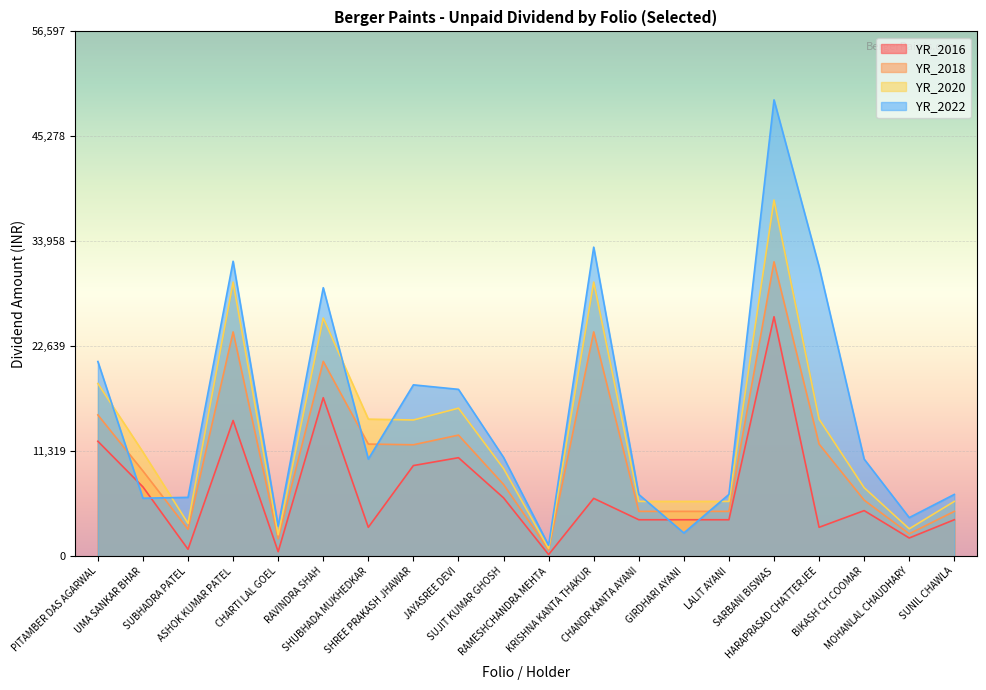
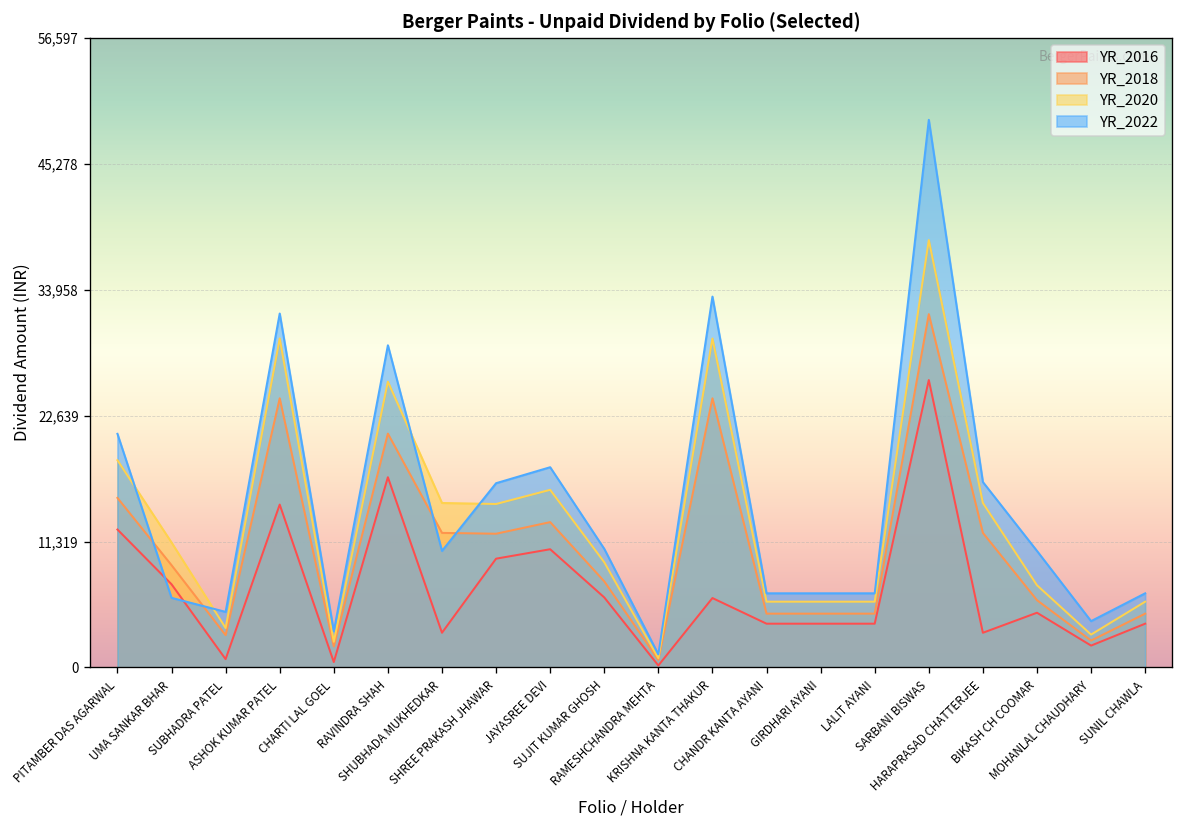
  {
    "YR_2022": {
      "PITAMBER DAS AGARWAL": "21,000",
      "UMA SANKAR BHAR": "6,000",
-     "SUBHADRA PATEL": "6,000",
+     "SUBHADRA PATEL": "5,000",
      "ASHOK KUMAR PATEL": "32,000",
      "CHARTI LAL GOEL": "3,000",
      "RAVINDRA SHAH": "29,000",
      "SHUBHADA MUKHEDKAR": "10,000",
-     "SHREE PRAKASH JHAWAR": "18,000",
+     "SHREE PRAKASH JHAWAR": "17,000",
      "JAYASREE DEVI": "18,000",
      "SUJIT KUMAR GHOSH": "11,000",
      "RAMESHCHANDRA MEHTA": "1,000",
      "KRISHNA KANTA THAKUR": "33,000",
      "CHANDR KANTA AYANI": "7,000",
-     "GIRDHARI AYANI": "3,000",
+     "GIRDHARI AYANI": "7,000",
      "LALIT AYANI": "7,000",
      "SARBANI BISWAS": "49,000",
-     "HARAPRASAD CHATTERJEE": "31,000",
+     "HARAPRASAD CHATTERJEE": "17,000",
      "BIKASH CH COOMAR": "10,000",
      "MOHANLAL CHAUDHARY": "4,000",
      "SUNIL CHAWLA": "7,000"
    }
  }
